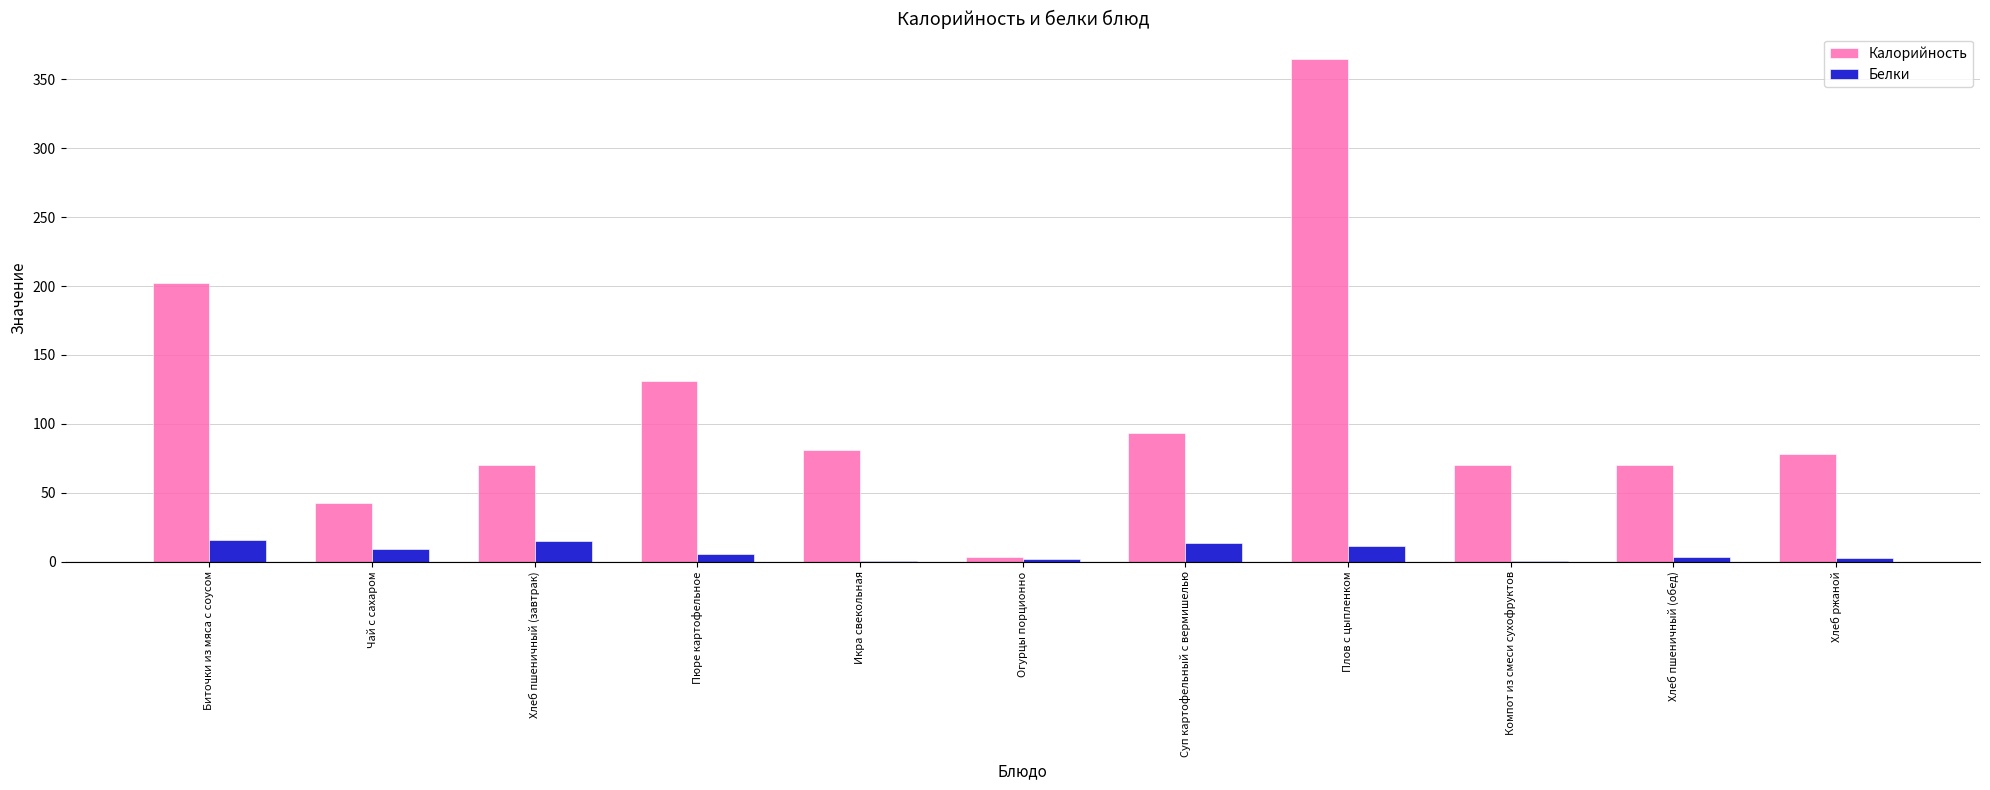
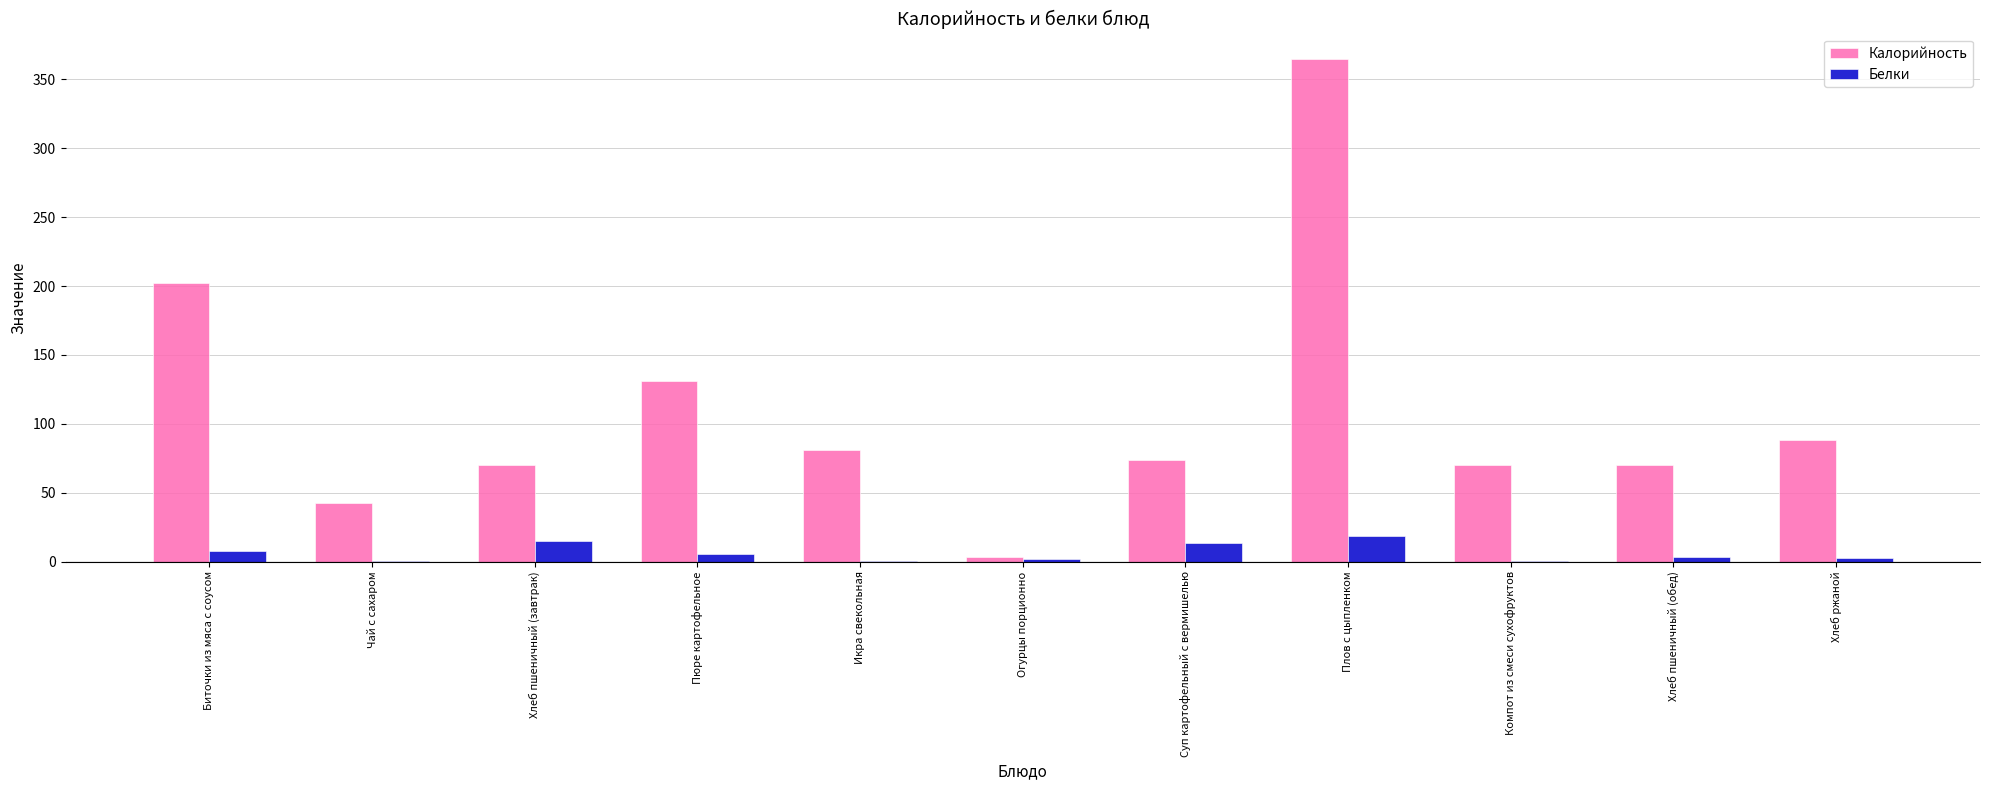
  {
    "Калорийность": {
      "Биточки из мяса с соусом": 202,
      "Чай с сахаром": 43,
      "Хлеб пшеничный (завтрак)": 70,
      "Пюре картофельное": 131,
      "Икра свекольная": 81,
      "Огурцы порционно": 3,
-     "Суп картофельный с вермишелью": 93,
+     "Суп картофельный с вермишелью": 74,
      "Плов с цыпленком": 365,
      "Компот из смеси сухофруктов": 70,
      "Хлеб пшеничный (обед)": 70,
-     "Хлеб ржаной": 78
+     "Хлеб ржаной": 88
    },
    "Белки": {
-     "Биточки из мяса с соусом": 16,
-     "Чай с сахаром": 9,
+     "Биточки из мяса с соусом": 8,
+     "Чай с сахаром": 0,
      "Хлеб пшеничный (завтрак)": 15,
      "Пюре картофельное": 6,
      "Суп картофельный с вермишелью": 13,
-     "Плов с цыпленком": 12,
+     "Плов с цыпленком": 19,
      "Хлеб пшеничный (обед)": 3,
      "Хлеб ржаной": 3
    }
  }
